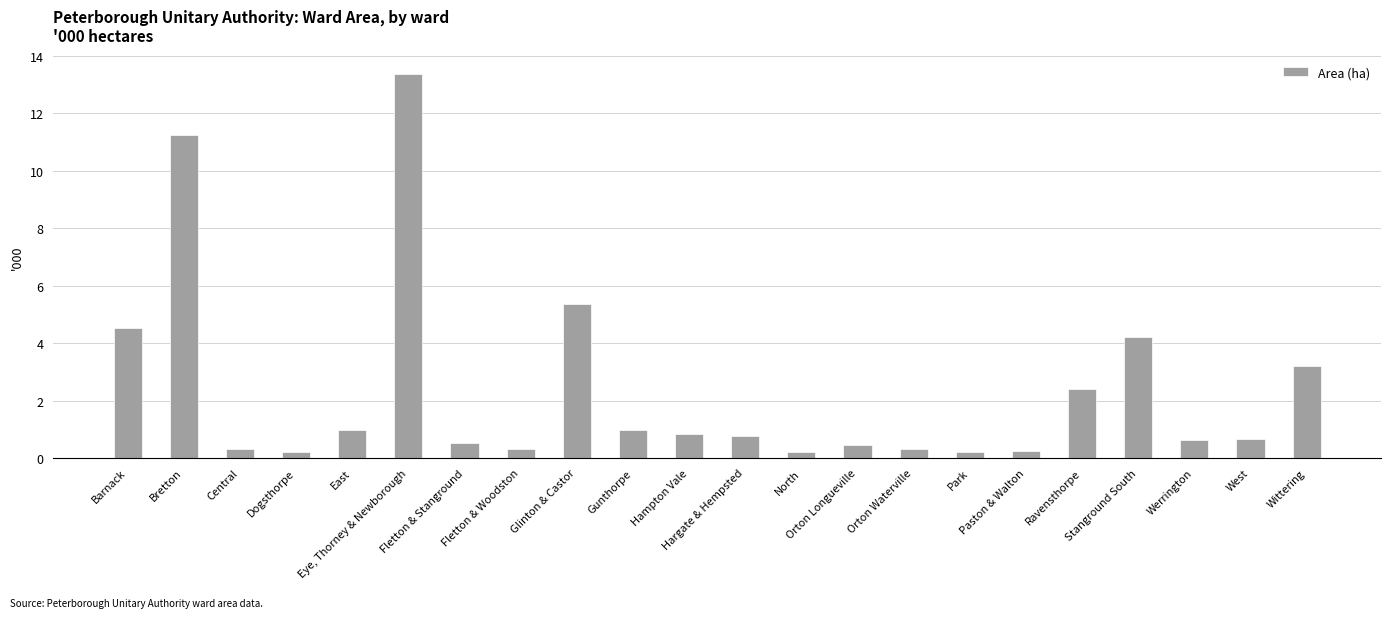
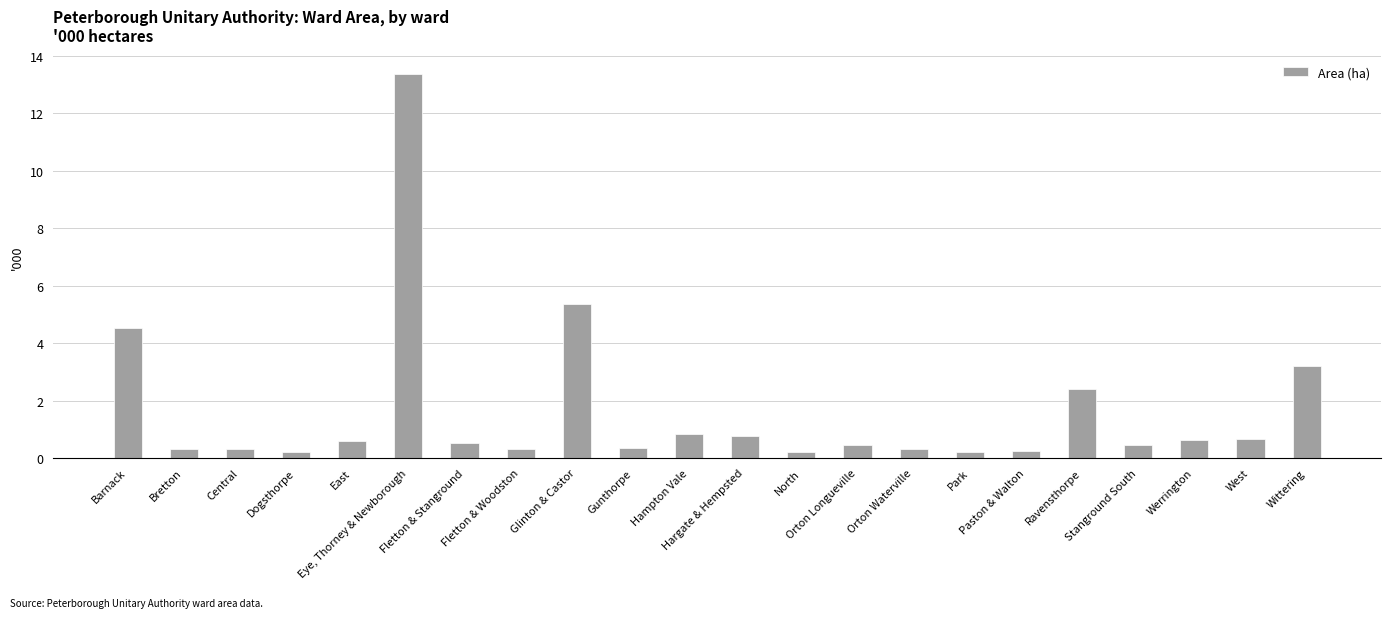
  {
    "Barnack": 4.5,
-   "Bretton": 11.2,
+   "Bretton": 0.3,
    "Central": 0.3,
    "Dogsthorpe": 0.2,
-   "East": 1.0,
+   "East": 0.6,
    "Eye, Thorney & Newborough": 13.4,
    "Fletton & Stanground": 0.5,
    "Fletton & Woodston": 0.3,
    "Glinton & Castor": 5.4,
-   "Gunthorpe": 1.0,
+   "Gunthorpe": 0.4,
    "Hampton Vale": 0.8,
    "Hargate & Hempsted": 0.8,
    "North": 0.2,
    "Orton Longueville": 0.4,
    "Orton Waterville": 0.3,
    "Park": 0.2,
    "Paston & Walton": 0.2,
    "Ravensthorpe": 2.4,
-   "Stanground South": 4.2,
+   "Stanground South": 0.5,
    "Werrington": 0.6,
    "West": 0.7,
    "Wittering": 3.2
  }
